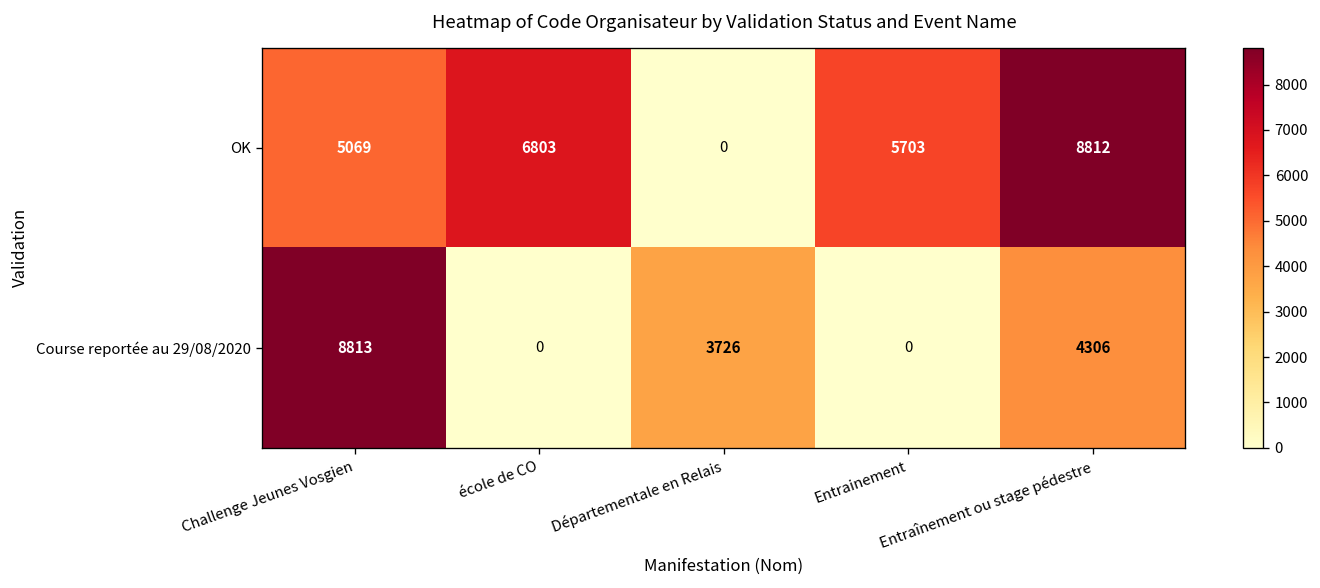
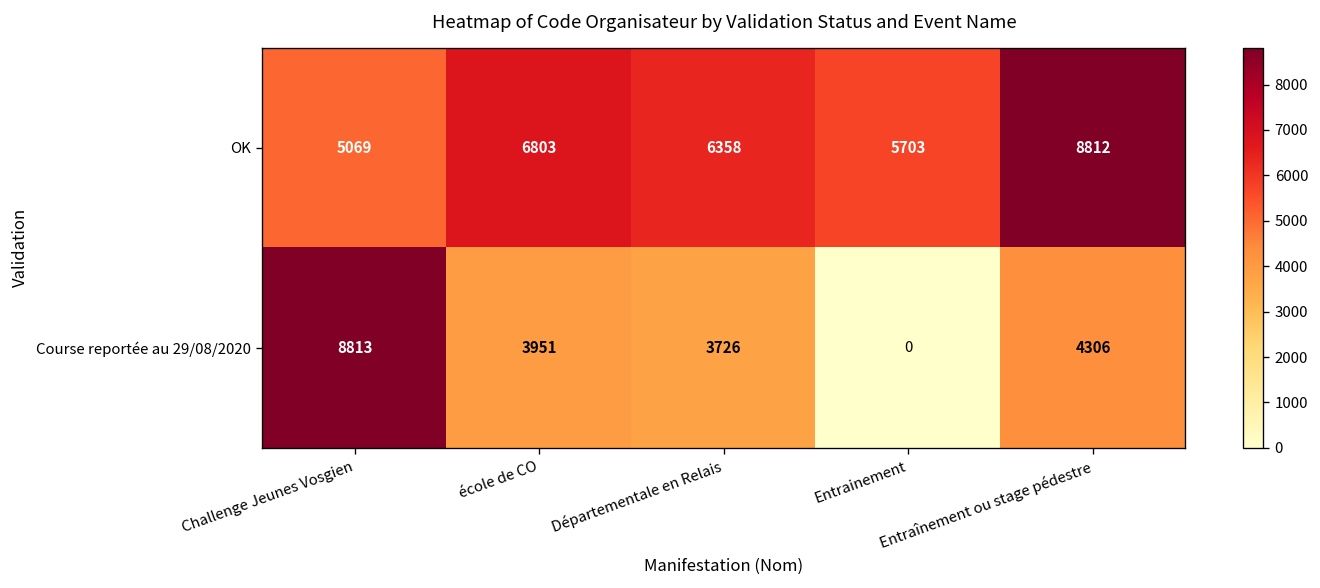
  {
    "OK": {
      "Challenge Jeunes Vosgien": 5069,
      "école de CO": 6803,
-     "Départementale en Relais": 0,
+     "Départementale en Relais": 6358,
      "Entrainement": 5703,
      "Entraînement ou stage pédestre": 8812
    },
    "Course reportée au 29/08/2020": {
      "Challenge Jeunes Vosgien": 8813,
-     "école de CO": 0,
+     "école de CO": 3951,
      "Départementale en Relais": 3726,
      "Entrainement": 0,
      "Entraînement ou stage pédestre": 4306
    }
  }
